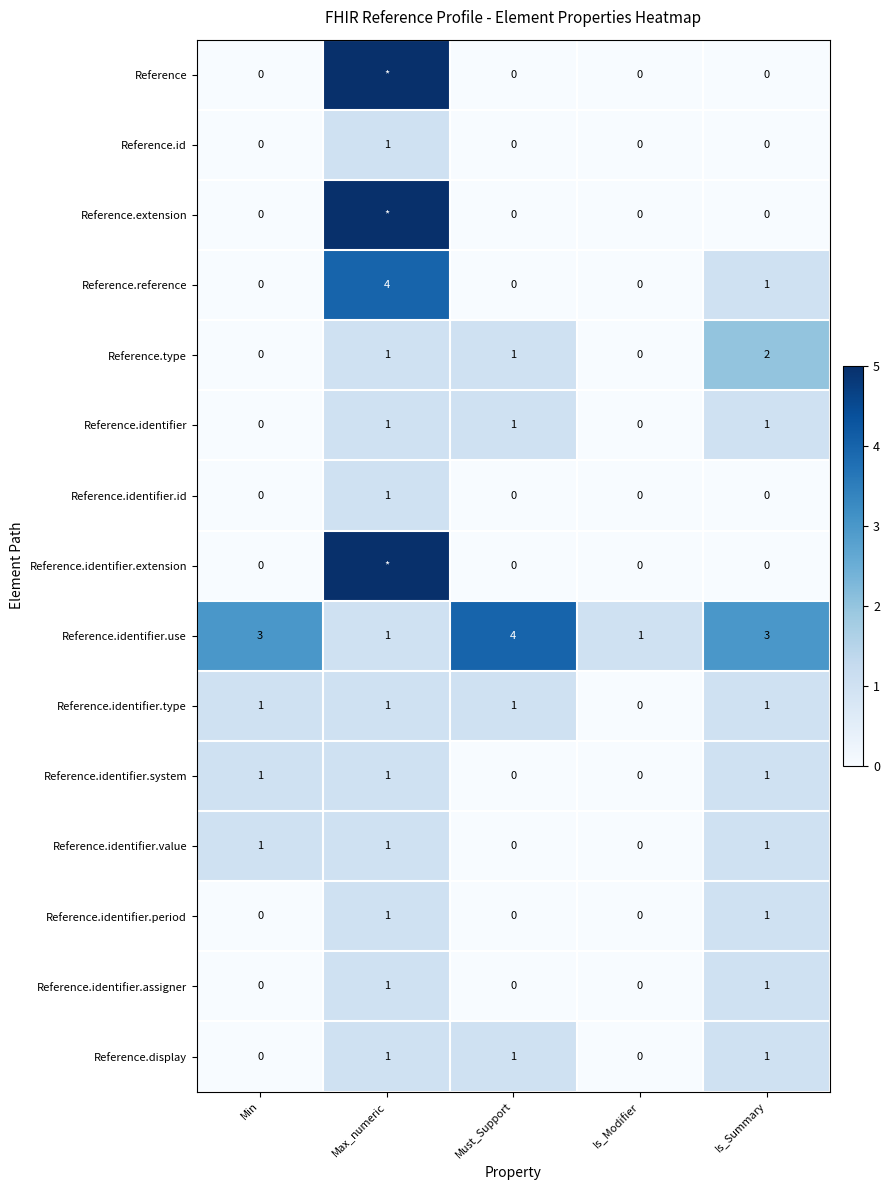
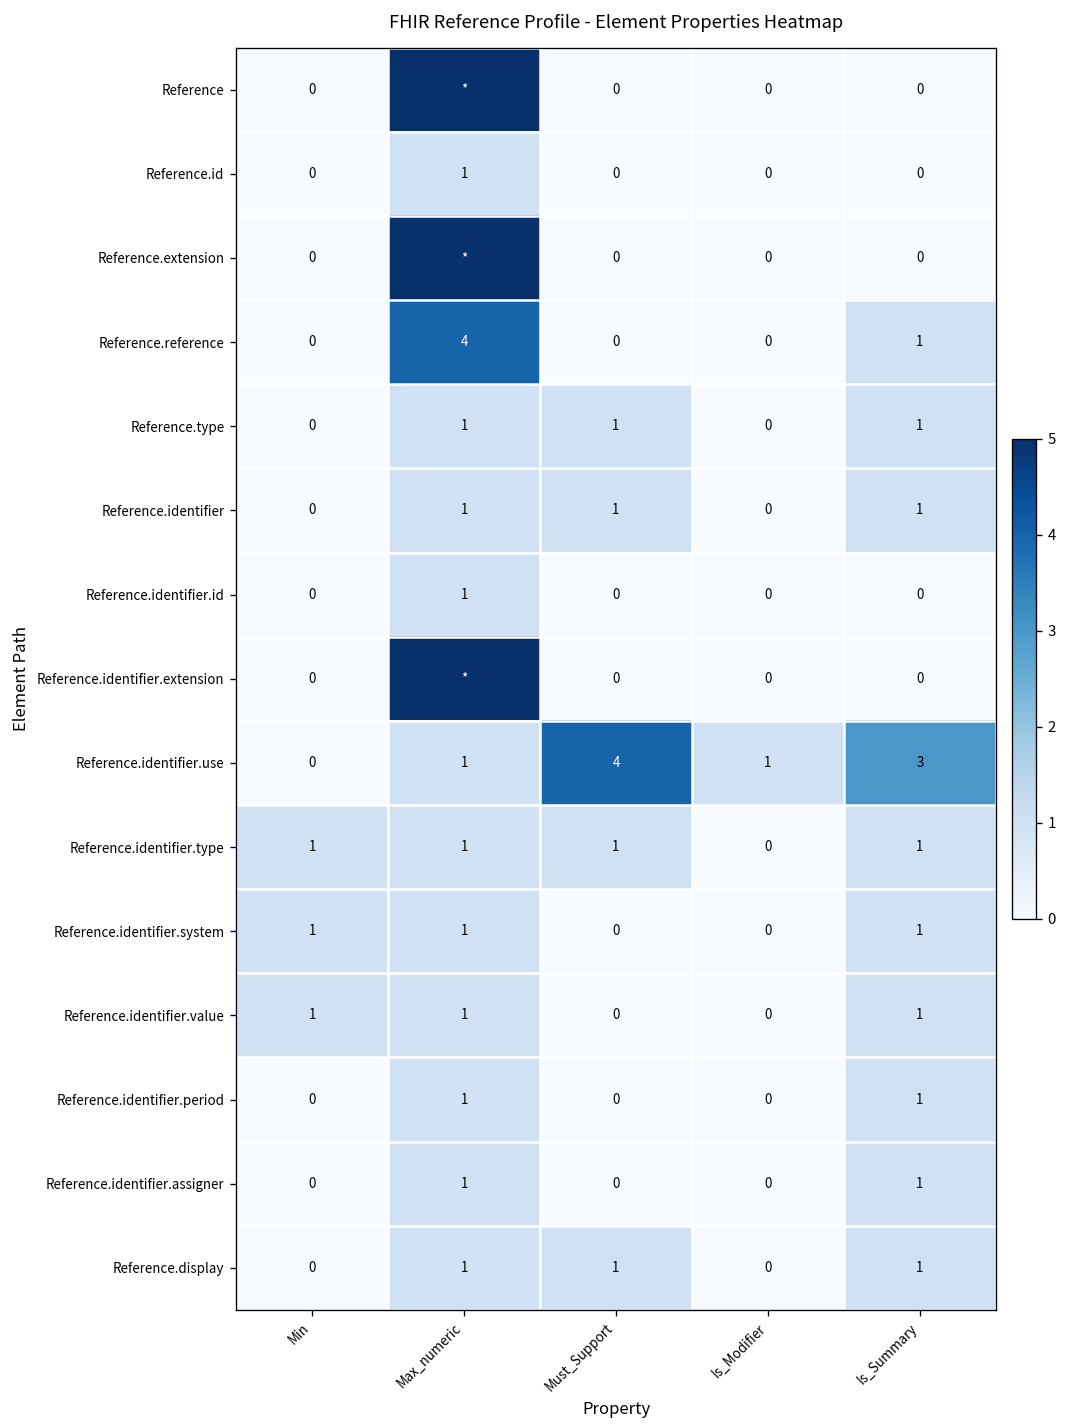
  {
    "Reference": {
      "Min": 0,
      "Must_Support": 0,
      "Is_Modifier": 0,
      "Is_Summary": 0
    },
    "Reference.id": {
      "Min": 0,
      "Max_numeric": 1,
      "Must_Support": 0,
      "Is_Modifier": 0,
      "Is_Summary": 0
    },
    "Reference.extension": {
      "Min": 0,
      "Must_Support": 0,
      "Is_Modifier": 0,
      "Is_Summary": 0
    },
    "Reference.reference": {
      "Min": 0,
      "Max_numeric": 4,
      "Must_Support": 0,
      "Is_Modifier": 0,
      "Is_Summary": 1
    },
    "Reference.type": {
      "Min": 0,
      "Max_numeric": 1,
      "Must_Support": 1,
      "Is_Modifier": 0,
-     "Is_Summary": 2
+     "Is_Summary": 1
    },
    "Reference.identifier": {
      "Min": 0,
      "Max_numeric": 1,
      "Must_Support": 1,
      "Is_Modifier": 0,
      "Is_Summary": 1
    },
    "Reference.identifier.id": {
      "Min": 0,
      "Max_numeric": 1,
      "Must_Support": 0,
      "Is_Modifier": 0,
      "Is_Summary": 0
    },
    "Reference.identifier.extension": {
      "Min": 0,
      "Must_Support": 0,
      "Is_Modifier": 0,
      "Is_Summary": 0
    },
    "Reference.identifier.use": {
-     "Min": 3,
+     "Min": 0,
      "Max_numeric": 1,
      "Must_Support": 4,
      "Is_Modifier": 1,
      "Is_Summary": 3
    },
    "Reference.identifier.type": {
      "Min": 1,
      "Max_numeric": 1,
      "Must_Support": 1,
      "Is_Modifier": 0,
      "Is_Summary": 1
    },
    "Reference.identifier.system": {
      "Min": 1,
      "Max_numeric": 1,
      "Must_Support": 0,
      "Is_Modifier": 0,
      "Is_Summary": 1
    },
    "Reference.identifier.value": {
      "Min": 1,
      "Max_numeric": 1,
      "Must_Support": 0,
      "Is_Modifier": 0,
      "Is_Summary": 1
    },
    "Reference.identifier.period": {
      "Min": 0,
      "Max_numeric": 1,
      "Must_Support": 0,
      "Is_Modifier": 0,
      "Is_Summary": 1
    },
    "Reference.identifier.assigner": {
      "Min": 0,
      "Max_numeric": 1,
      "Must_Support": 0,
      "Is_Modifier": 0,
      "Is_Summary": 1
    },
    "Reference.display": {
      "Min": 0,
      "Max_numeric": 1,
      "Must_Support": 1,
      "Is_Modifier": 0,
      "Is_Summary": 1
    }
  }
